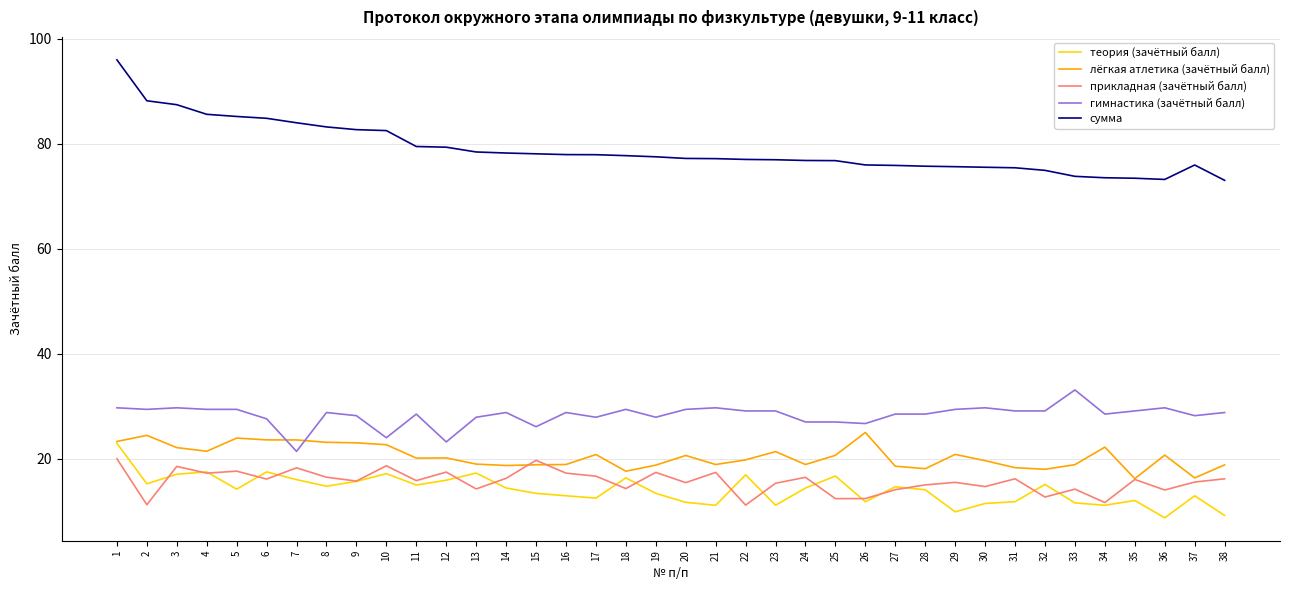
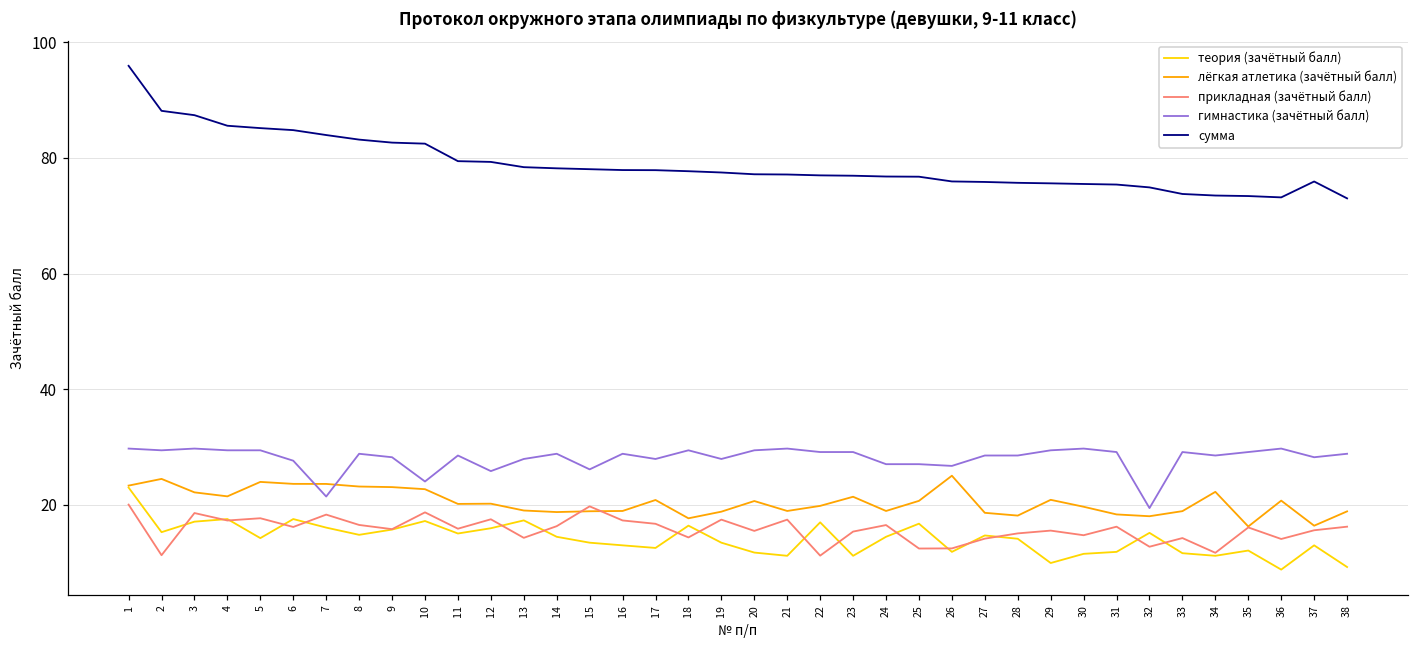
  {
    "прикладная (зачётный балл)": {
      "1": 20,
      "2": 11,
      "3": 19,
      "5": 18,
      "6": 16,
      "7": 18,
      "8": 16,
      "10": 19,
      "11": 16,
      "12": 17,
      "13": 14,
      "14": 16,
      "15": 20,
      "16": 17,
      "17": 17,
      "18": 14,
      "19": 17,
      "20": 15,
      "21": 17,
      "22": 11,
      "23": 15,
      "24": 16,
      "25": 12,
      "26": 12,
      "27": 14,
      "28": 15,
      "29": 16,
      "30": 15,
      "31": 16,
      "32": 13,
      "33": 14,
      "34": 12,
      "36": 14,
      "37": 16,
      "38": 16
    },
    "гимнастика (зачётный балл)": {
      "1": 30,
      "2": 29,
      "3": 30,
      "4": 29,
      "5": 29,
      "6": 28,
      "7": 21,
      "8": 29,
      "9": 28,
      "10": 24,
      "11": 29,
-     "12": 23,
+     "12": 26,
      "13": 28,
      "14": 29,
      "15": 26,
      "16": 29,
      "17": 28,
      "18": 29,
      "19": 28,
      "20": 29,
      "21": 30,
      "22": 29,
      "23": 29,
      "24": 27,
      "25": 27,
      "26": 27,
      "27": 29,
      "28": 29,
      "29": 29,
      "30": 30,
      "31": 29,
-     "32": 29,
-     "33": 33,
+     "32": 19,
+     "33": 29,
      "34": 29,
      "35": 29,
      "36": 30,
      "37": 28,
      "38": 29
    },
    "сумма": {
      "1": 96,
      "2": 88,
      "3": 87,
      "4": 86,
      "5": 85,
      "6": 85,
      "7": 84,
      "8": 83,
      "9": 83,
      "10": 82,
      "11": 79,
      "12": 79,
      "13": 78,
      "14": 78,
      "15": 78,
      "16": 78,
      "17": 78,
      "18": 78,
      "19": 77,
      "20": 77,
      "21": 77,
      "22": 77,
      "23": 77,
      "24": 77,
      "25": 77,
      "26": 76,
      "27": 76,
      "28": 76,
      "29": 76,
      "30": 76,
      "31": 75,
      "32": 75,
      "33": 74,
      "34": 74,
      "35": 73,
      "36": 73,
      "37": 76,
      "38": 73
    }
  }
